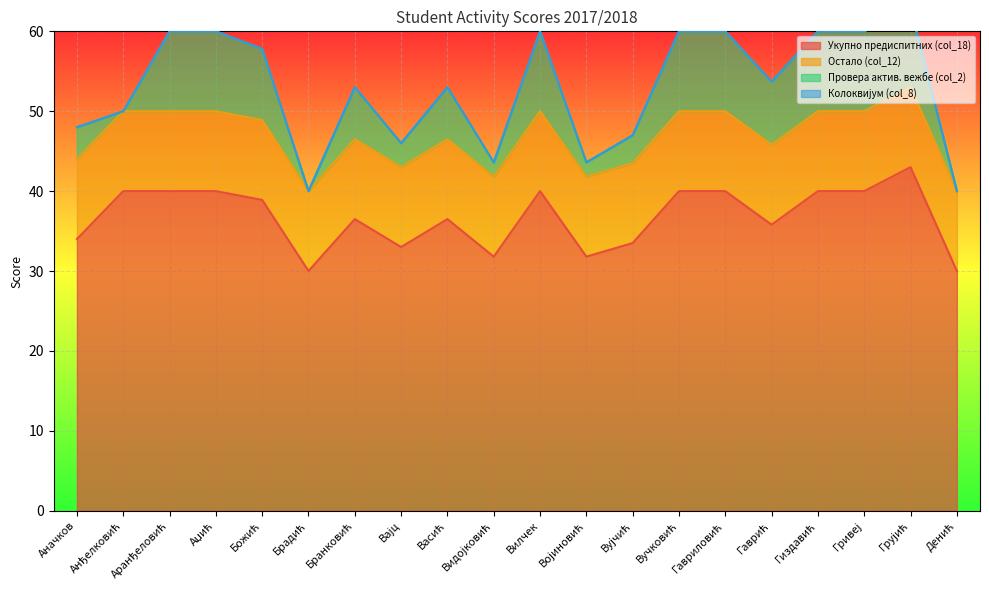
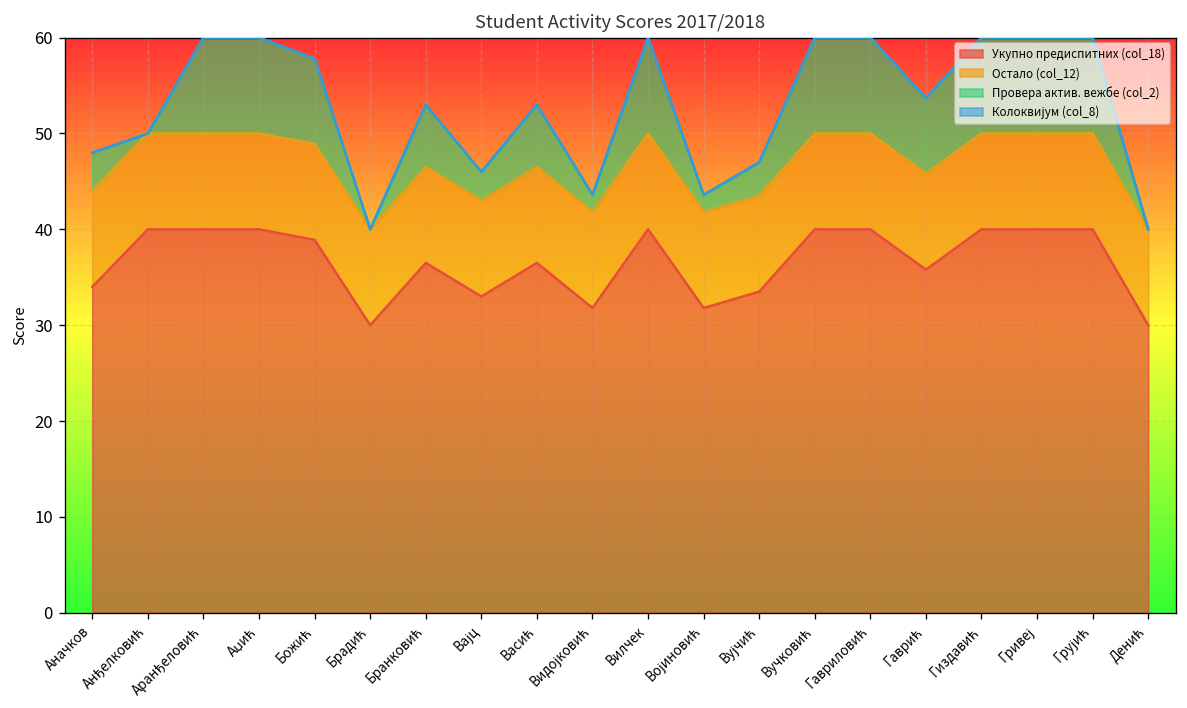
  {
    "Укупно предиспитних (col_18)": {
      "Аначков": 34,
      "Анђелковић": 40,
      "Аранђеловић": 40,
      "Аџић": 40,
      "Божић": 39,
      "Брадић": 30,
      "Бранковић": 37,
      "Вајц": 33,
      "Васић": 37,
      "Видојковић": 32,
      "Вилчек": 40,
      "Војиновић": 32,
      "Вујчић": 34,
      "Вучковић": 40,
      "Гавриловић": 40,
      "Гаврић": 36,
      "Гиздавић": 40,
      "Гривеј": 40,
-     "Грујић": 43,
+     "Грујић": 40,
      "Денић": 30
    },
    "Остало (col_12)": {
      "Аначков": 10,
      "Аранђеловић": 10,
      "Аџић": 10,
      "Божић": 10,
      "Бранковић": 10,
      "Вајц": 10,
      "Васић": 10,
      "Видојковић": 10,
      "Вилчек": 10,
      "Војиновић": 10,
      "Вујчић": 10,
      "Вучковић": 10,
      "Гавриловић": 10,
      "Гаврић": 10,
      "Гиздавић": 10,
      "Гривеј": 10
    }
  }
